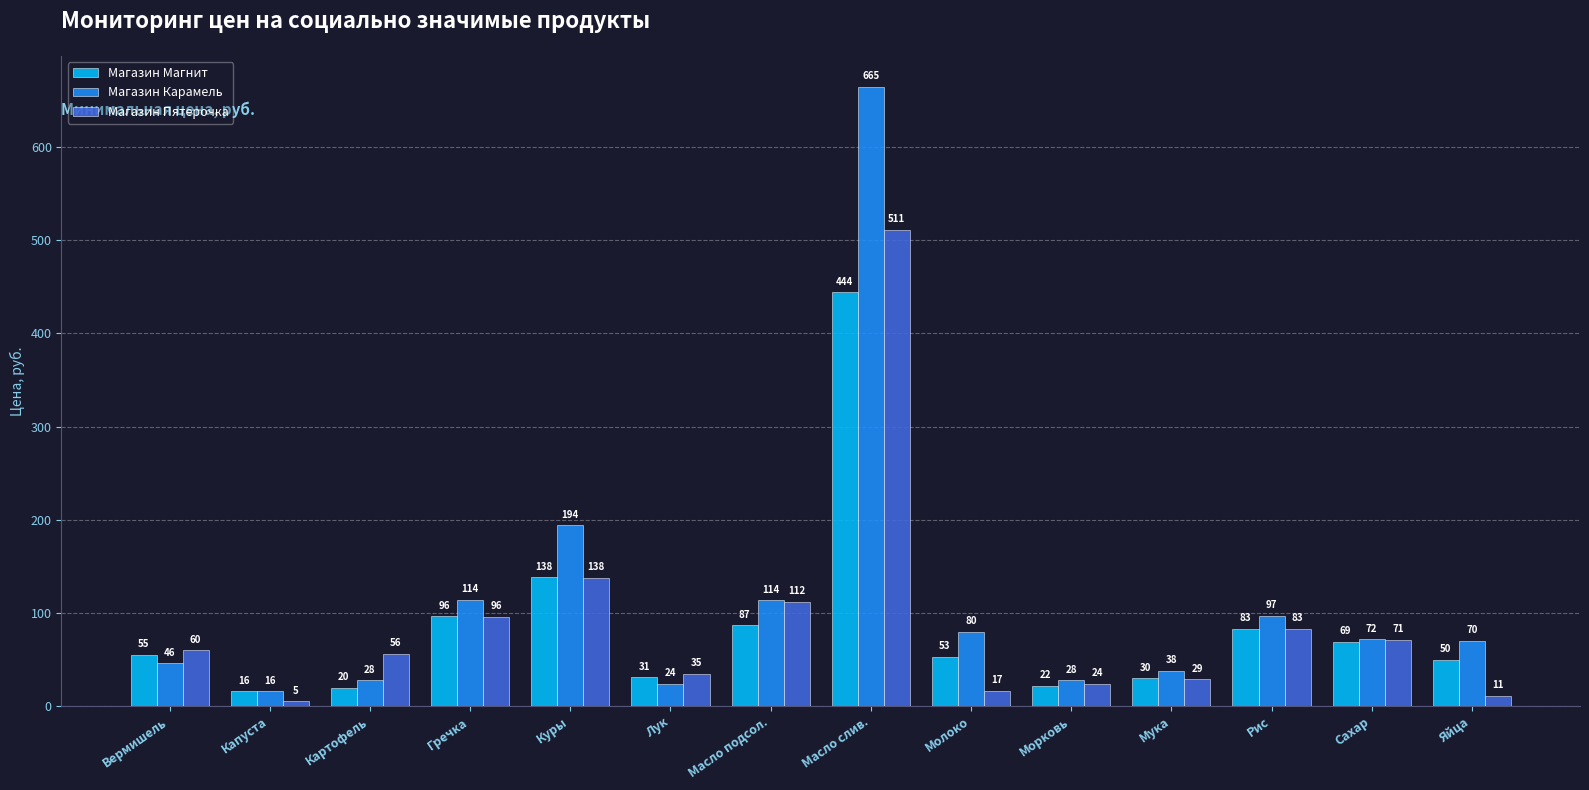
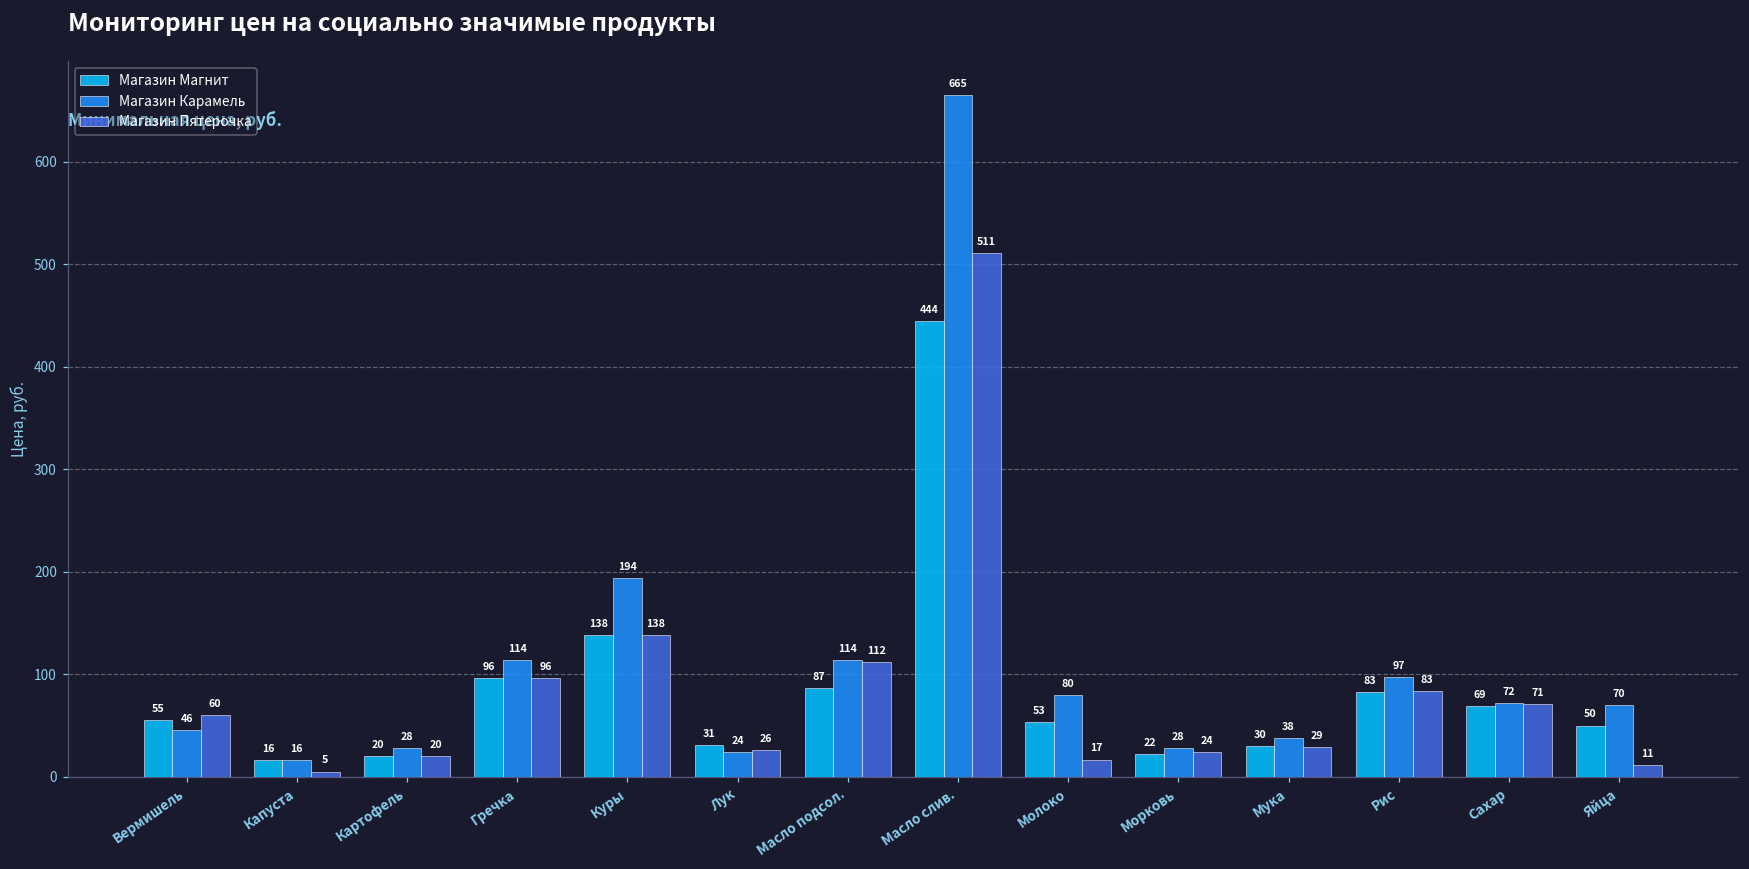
  {
    "Магазин Пятерочка": {
      "Вермишель": 60,
      "Капуста": 5,
-     "Картофель": 56,
+     "Картофель": 20,
      "Гречка": 96,
      "Куры": 138,
-     "Лук": 35,
+     "Лук": 26,
      "Масло подсол.": 112,
      "Масло слив.": 511,
      "Молоко": 17,
      "Морковь": 24,
      "Мука": 29,
      "Рис": 83,
      "Сахар": 71,
      "Яйца": 11
    }
  }
